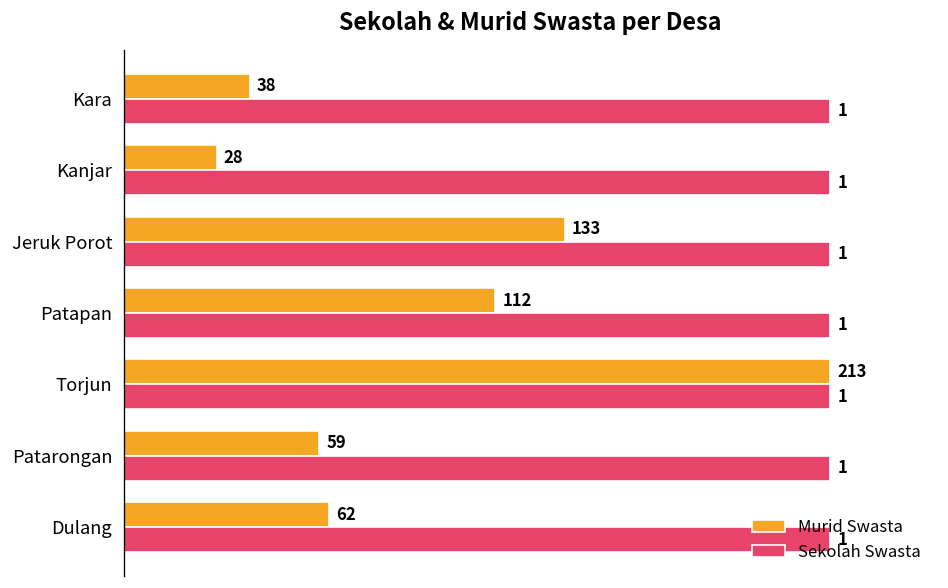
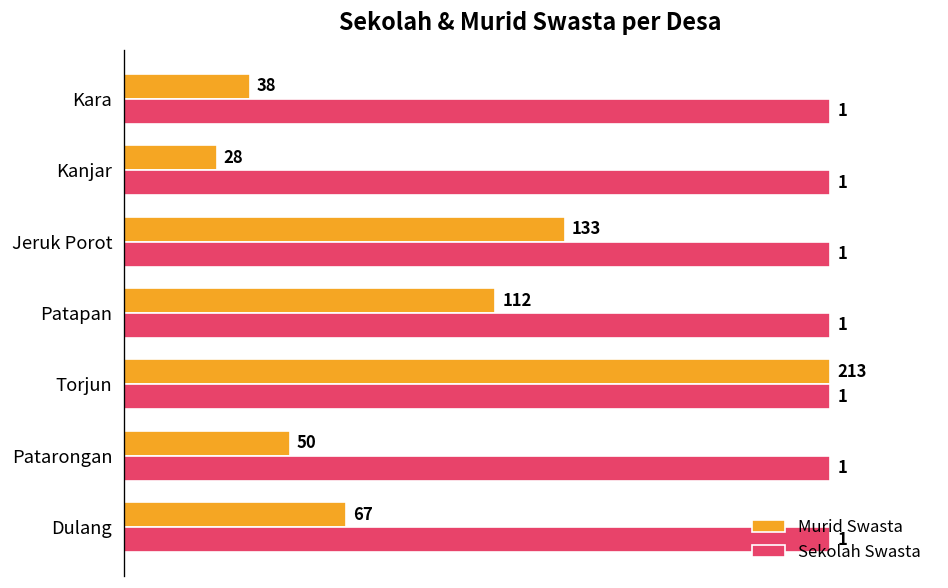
  {
    "Murid Swasta": {
-     "Patarongan": 59,
-     "Dulang": 62
+     "Patarongan": 50,
+     "Dulang": 67
    },
    "Sekolah Swasta": {
      "Kara": 1,
      "Kanjar": 1,
      "Jeruk Porot": 1,
      "Patapan": 1,
      "Torjun": 1,
      "Patarongan": 1,
      "Dulang": 1
    }
  }
